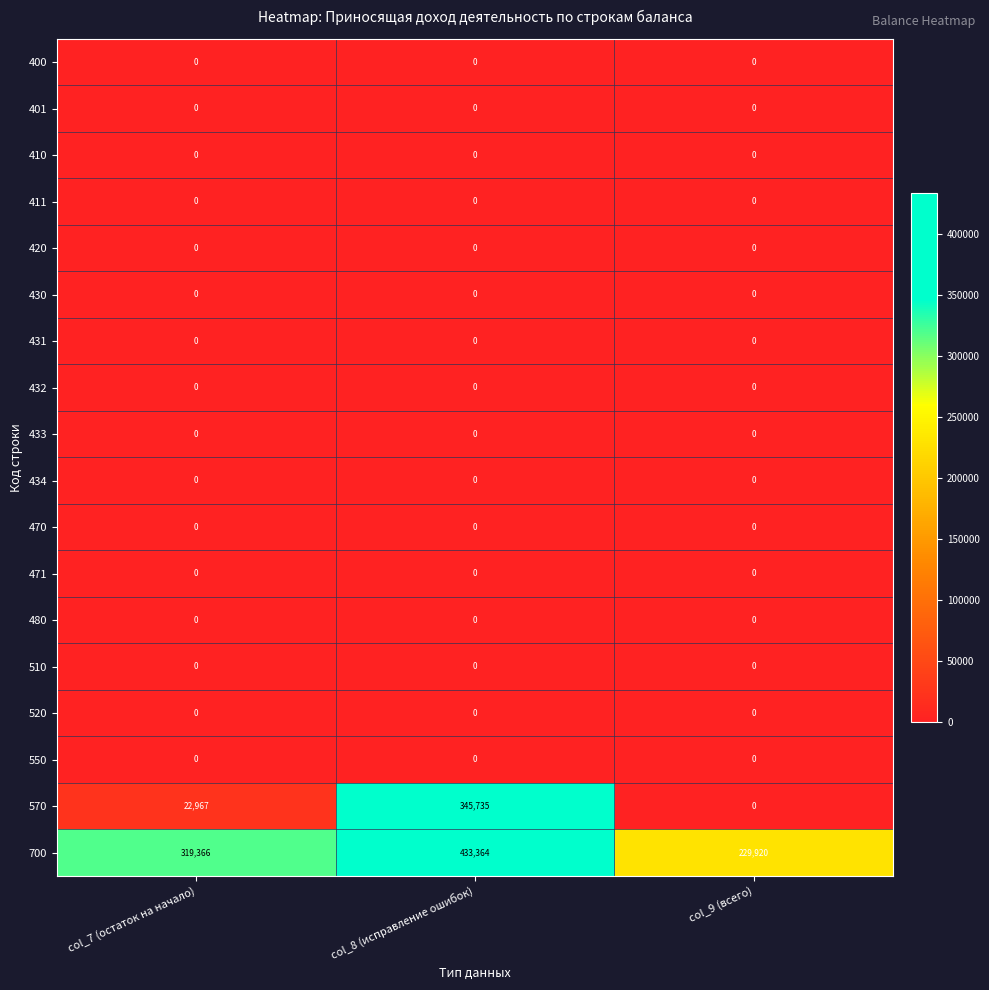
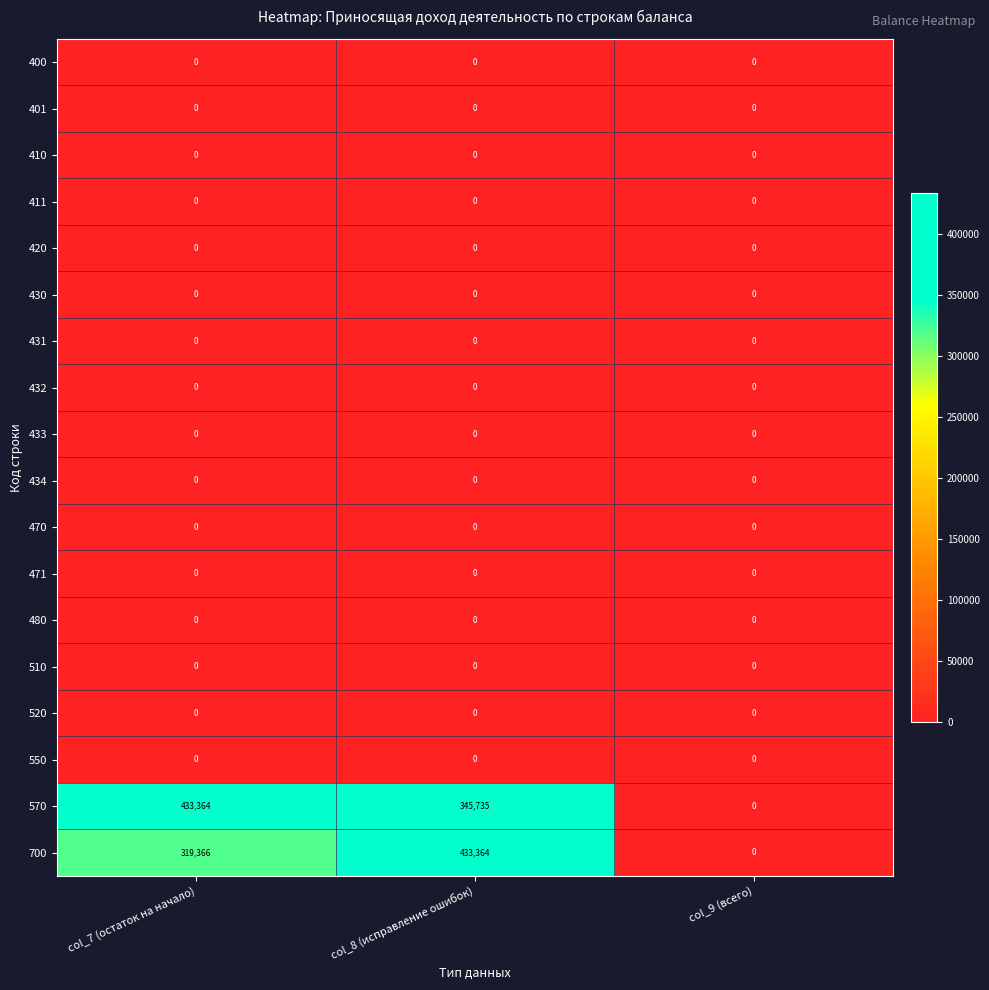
  {
    "400": {
      "col_7 (остаток на начало)": "0",
      "col_8 (исправление ошибок)": "0",
      "col_9 (всего)": "0"
    },
    "401": {
      "col_7 (остаток на начало)": "0",
      "col_8 (исправление ошибок)": "0",
      "col_9 (всего)": "0"
    },
    "410": {
      "col_7 (остаток на начало)": "0",
      "col_8 (исправление ошибок)": "0",
      "col_9 (всего)": "0"
    },
    "411": {
      "col_7 (остаток на начало)": "0",
      "col_8 (исправление ошибок)": "0",
      "col_9 (всего)": "0"
    },
    "420": {
      "col_7 (остаток на начало)": "0",
      "col_8 (исправление ошибок)": "0",
      "col_9 (всего)": "0"
    },
    "430": {
      "col_7 (остаток на начало)": "0",
      "col_8 (исправление ошибок)": "0",
      "col_9 (всего)": "0"
    },
    "431": {
      "col_7 (остаток на начало)": "0",
      "col_8 (исправление ошибок)": "0",
      "col_9 (всего)": "0"
    },
    "432": {
      "col_7 (остаток на начало)": "0",
      "col_8 (исправление ошибок)": "0",
      "col_9 (всего)": "0"
    },
    "433": {
      "col_7 (остаток на начало)": "0",
      "col_8 (исправление ошибок)": "0",
      "col_9 (всего)": "0"
    },
    "434": {
      "col_7 (остаток на начало)": "0",
      "col_8 (исправление ошибок)": "0",
      "col_9 (всего)": "0"
    },
    "470": {
      "col_7 (остаток на начало)": "0",
      "col_8 (исправление ошибок)": "0",
      "col_9 (всего)": "0"
    },
    "471": {
      "col_7 (остаток на начало)": "0",
      "col_8 (исправление ошибок)": "0",
      "col_9 (всего)": "0"
    },
    "480": {
      "col_7 (остаток на начало)": "0",
      "col_8 (исправление ошибок)": "0",
      "col_9 (всего)": "0"
    },
    "510": {
      "col_7 (остаток на начало)": "0",
      "col_8 (исправление ошибок)": "0",
      "col_9 (всего)": "0"
    },
    "520": {
      "col_7 (остаток на начало)": "0",
      "col_8 (исправление ошибок)": "0",
      "col_9 (всего)": "0"
    },
    "550": {
      "col_7 (остаток на начало)": "0",
      "col_8 (исправление ошибок)": "0",
      "col_9 (всего)": "0"
    },
    "570": {
-     "col_7 (остаток на начало)": "22,967",
+     "col_7 (остаток на начало)": "433,364",
      "col_8 (исправление ошибок)": "345,735",
      "col_9 (всего)": "0"
    },
    "700": {
      "col_7 (остаток на начало)": "319,366",
      "col_8 (исправление ошибок)": "433,364",
-     "col_9 (всего)": "229,920"
+     "col_9 (всего)": "0"
    }
  }
